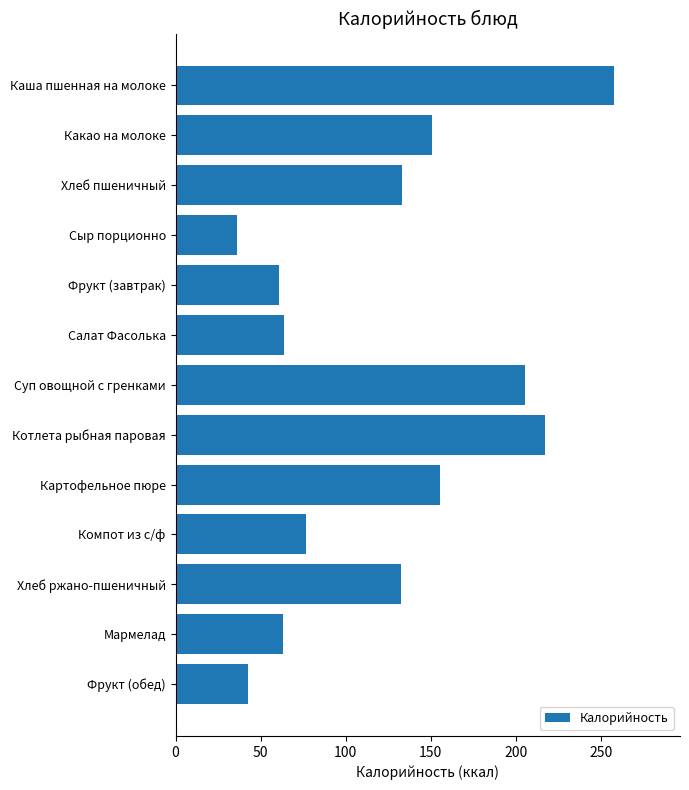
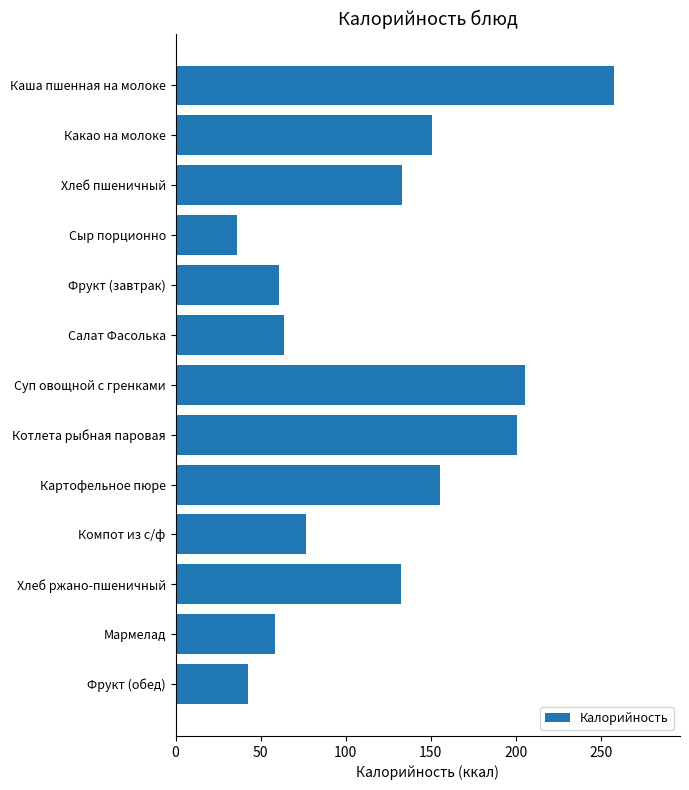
  {
    "Каша пшенная на молоке": 258,
    "Какао на молоке": 151,
    "Хлеб пшеничный": 133,
    "Сыр порционно": 36,
    "Фрукт (завтрак)": 61,
    "Салат Фасолька": 64,
    "Суп овощной с гренками": 205,
-   "Котлета рыбная паровая": 218,
+   "Котлета рыбная паровая": 201,
    "Картофельное пюре": 156,
    "Компот из с/ф": 77,
    "Хлеб ржано-пшеничный": 132,
-   "Мармелад": 63,
+   "Мармелад": 58,
    "Фрукт (обед)": 43
  }
